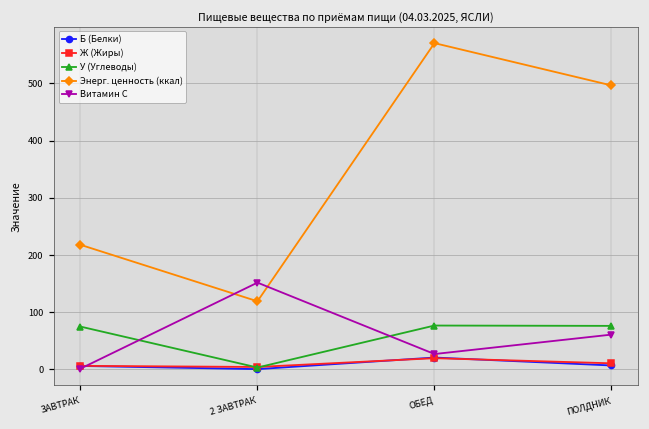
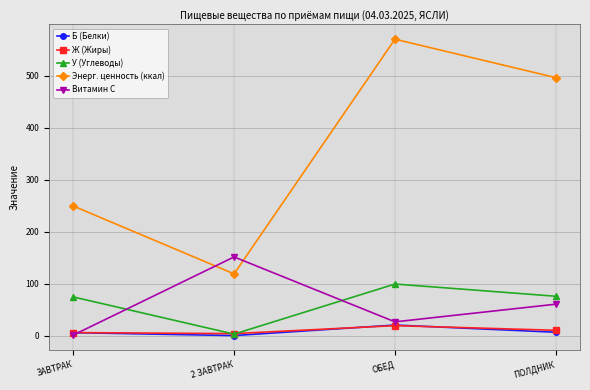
  {
    "У (Углеводы)": {
      "ЗАВТРАК": 70,
-     "ОБЕД": 80,
+     "ОБЕД": 100,
      "ПОЛДНИК": 80
    },
    "Энерг. ценность (ккал)": {
-     "ЗАВТРАК": 220,
+     "ЗАВТРАК": 250,
      "2 ЗАВТРАК": 120,
      "ОБЕД": 570,
      "ПОЛДНИК": 500
    },
    "Витамин С": {
      "2 ЗАВТРАК": 150,
      "ОБЕД": 30,
      "ПОЛДНИК": 60
    }
  }
